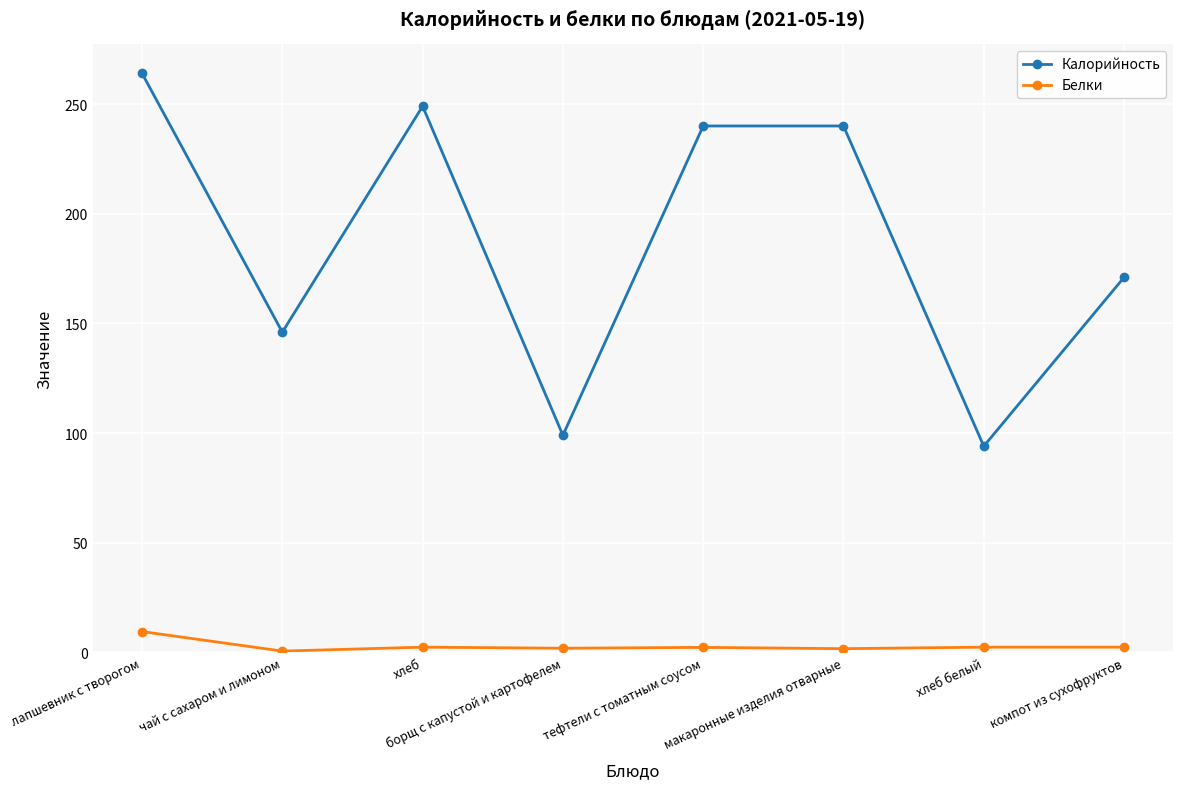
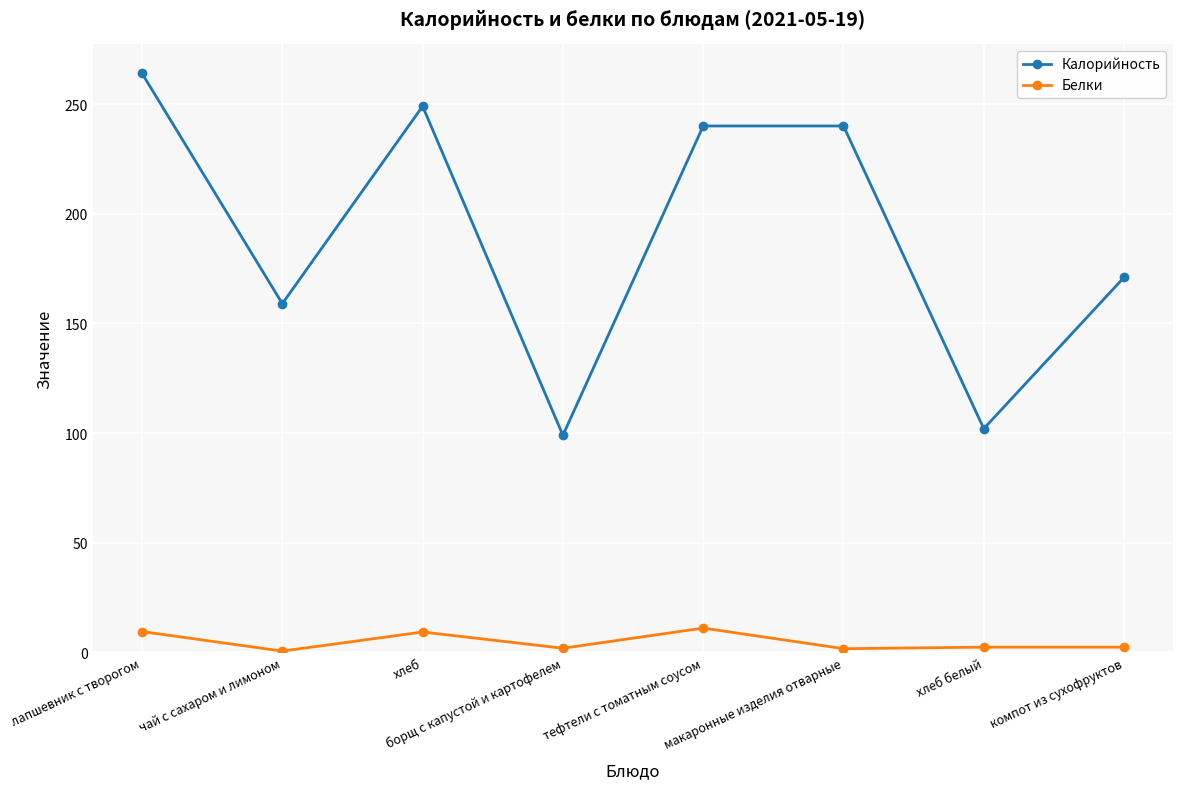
  {
    "Калорийность": {
      "лапшевник с творогом": 264,
-     "чай с сахаром и лимоном": 146,
+     "чай с сахаром и лимоном": 159,
      "хлеб": 249,
      "борщ с капустой и картофелем": 99,
      "тефтели с томатным соусом": 240,
      "макаронные изделия отварные": 240,
-     "хлеб белый": 94,
+     "хлеб белый": 102,
      "компот из сухофруктов": 171
    },
    "Белки": {
      "лапшевник с творогом": 10,
      "чай с сахаром и лимоном": 1,
-     "хлеб": 2,
+     "хлеб": 9,
      "борщ с капустой и картофелем": 2,
-     "тефтели с томатным соусом": 2,
+     "тефтели с томатным соусом": 11,
      "макаронные изделия отварные": 2,
      "хлеб белый": 2,
      "компот из сухофруктов": 2
    }
  }
